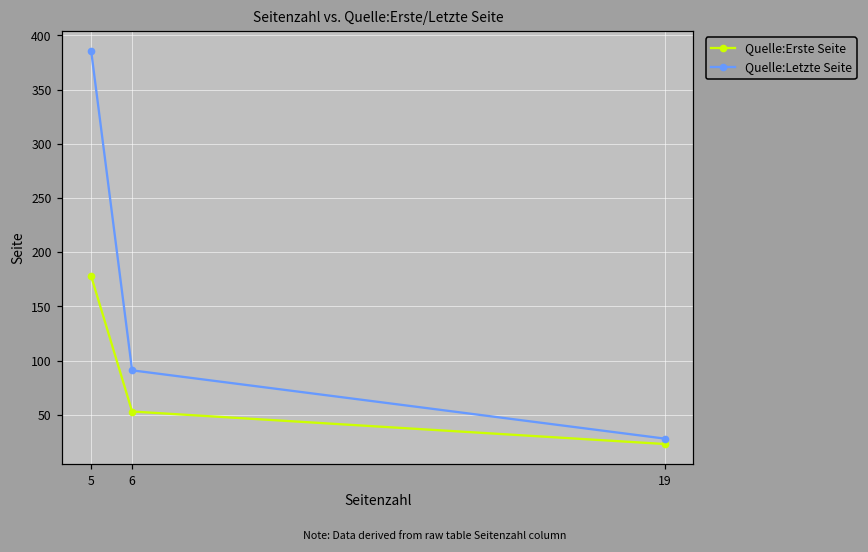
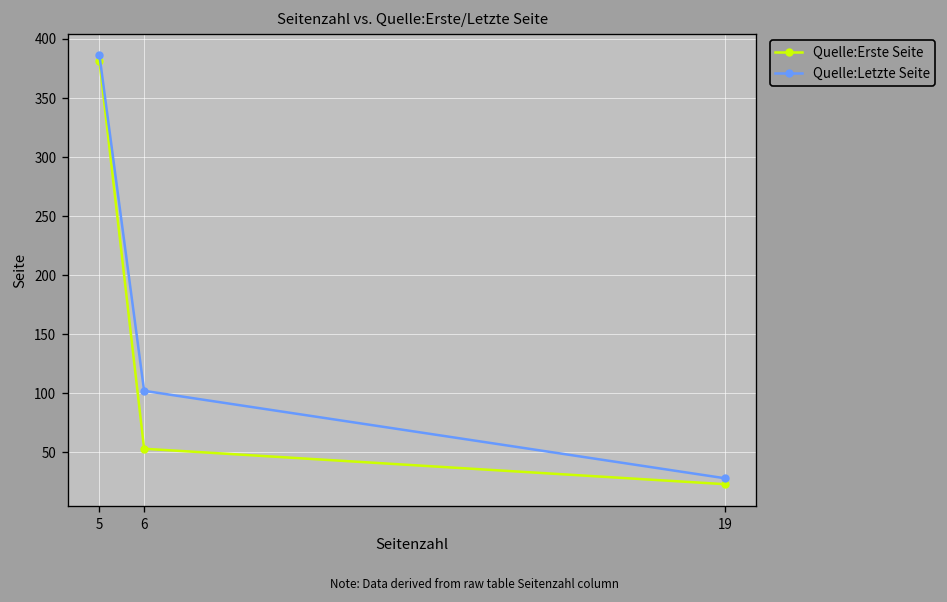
  {
    "Quelle:Erste Seite": {
-     "5": 180,
+     "5": 380,
      "6": 50,
      "19": 20
    },
    "Quelle:Letzte Seite": {
      "5": 390,
-     "6": 90,
+     "6": 100,
      "19": 30
    }
  }
